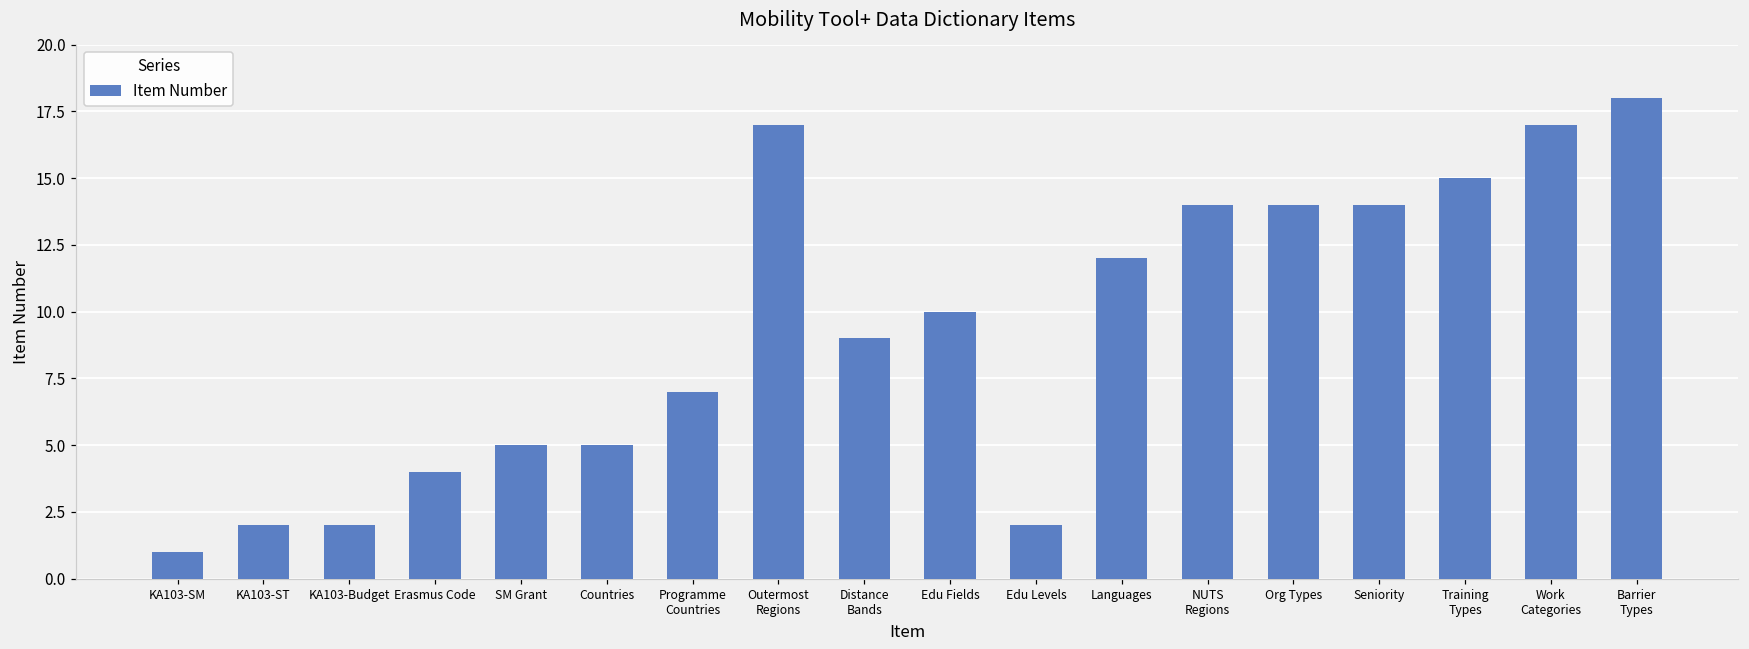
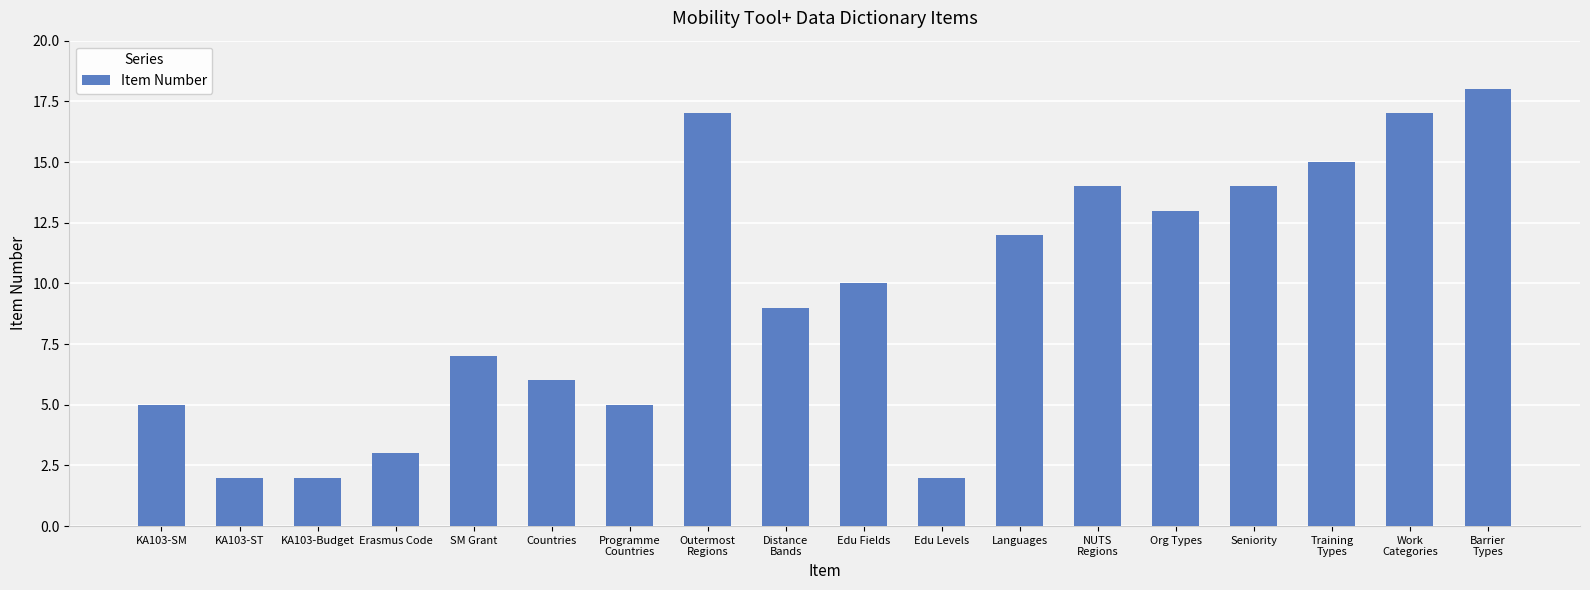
  {
-   "KA103-SM": 1,
+   "KA103-SM": 5,
    "KA103-ST": 2,
    "KA103-Budget": 2,
-   "Erasmus Code": 4,
-   "SM Grant": 5,
-   "Countries": 5,
-   "Programme Countries": 7,
+   "Erasmus Code": 3,
+   "SM Grant": 7,
+   "Countries": 6,
+   "Programme Countries": 5,
    "Outermost Regions": 17,
    "Distance Bands": 9,
    "Edu Fields": 10,
    "Edu Levels": 2,
    "Languages": 12,
    "NUTS Regions": 14,
-   "Org Types": 14,
+   "Org Types": 13,
    "Seniority": 14,
    "Training Types": 15,
    "Work Categories": 17,
    "Barrier Types": 18
  }
